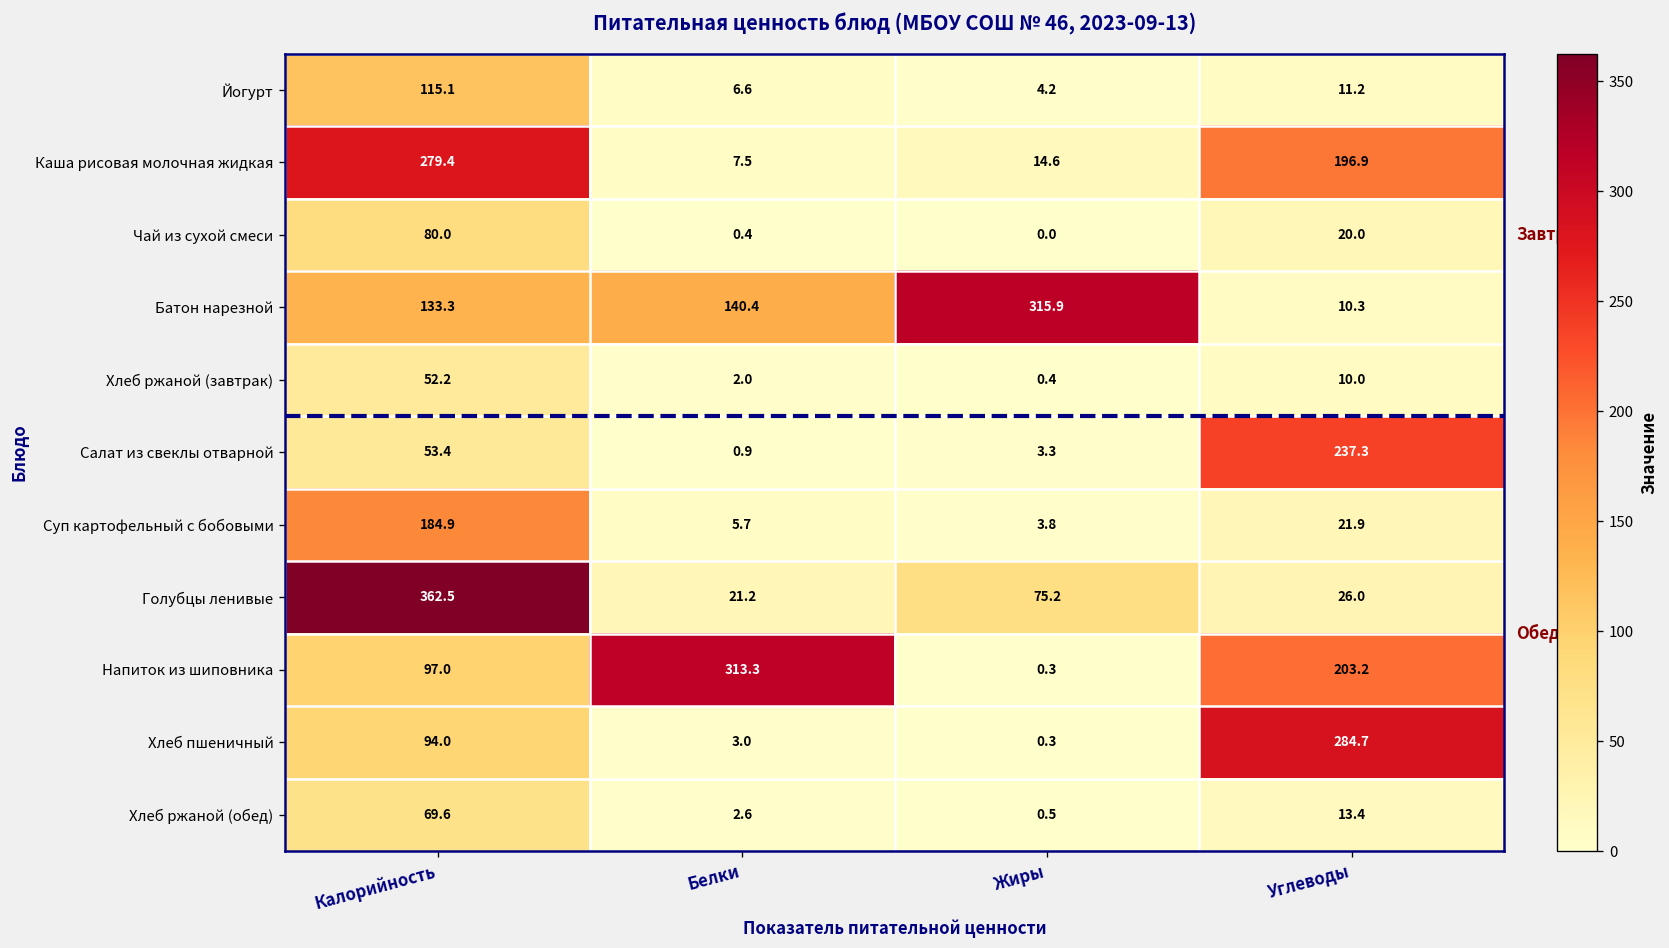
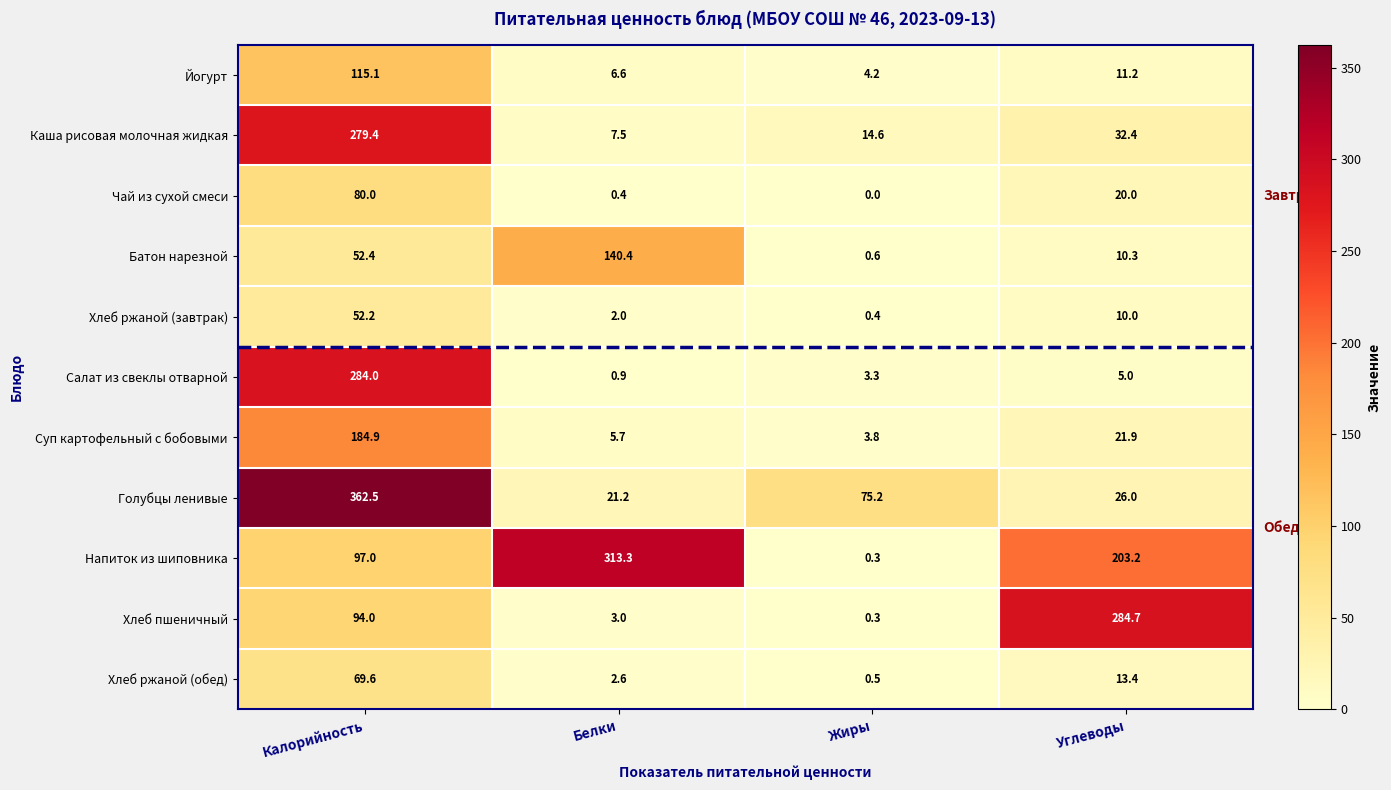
  {
    "Йогурт": {
      "Калорийность": 115.1,
      "Белки": 6.6,
      "Жиры": 4.2,
      "Углеводы": 11.2
    },
    "Каша рисовая молочная жидкая": {
      "Калорийность": 279.4,
      "Белки": 7.5,
      "Жиры": 14.6,
-     "Углеводы": 196.9
+     "Углеводы": 32.4
    },
    "Чай из сухой смеси": {
      "Калорийность": 80.0,
      "Белки": 0.4,
      "Жиры": 0.0,
      "Углеводы": 20.0
    },
    "Батон нарезной": {
-     "Калорийность": 133.3,
+     "Калорийность": 52.4,
      "Белки": 140.4,
-     "Жиры": 315.9,
+     "Жиры": 0.6,
      "Углеводы": 10.3
    },
    "Хлеб ржаной (завтрак)": {
      "Калорийность": 52.2,
      "Белки": 2.0,
      "Жиры": 0.4,
      "Углеводы": 10.0
    },
    "Салат из свеклы отварной": {
-     "Калорийность": 53.4,
+     "Калорийность": 284.0,
      "Белки": 0.9,
      "Жиры": 3.3,
-     "Углеводы": 237.3
+     "Углеводы": 5.0
    },
    "Суп картофельный с бобовыми": {
      "Калорийность": 184.9,
      "Белки": 5.7,
      "Жиры": 3.8,
      "Углеводы": 21.9
    },
    "Голубцы ленивые": {
      "Калорийность": 362.5,
      "Белки": 21.2,
      "Жиры": 75.2,
      "Углеводы": 26.0
    },
    "Напиток из шиповника": {
      "Калорийность": 97.0,
      "Белки": 313.3,
      "Жиры": 0.3,
      "Углеводы": 203.2
    },
    "Хлеб пшеничный": {
      "Калорийность": 94.0,
      "Белки": 3.0,
      "Жиры": 0.3,
      "Углеводы": 284.7
    },
    "Хлеб ржаной (обед)": {
      "Калорийность": 69.6,
      "Белки": 2.6,
      "Жиры": 0.5,
      "Углеводы": 13.4
    }
  }
